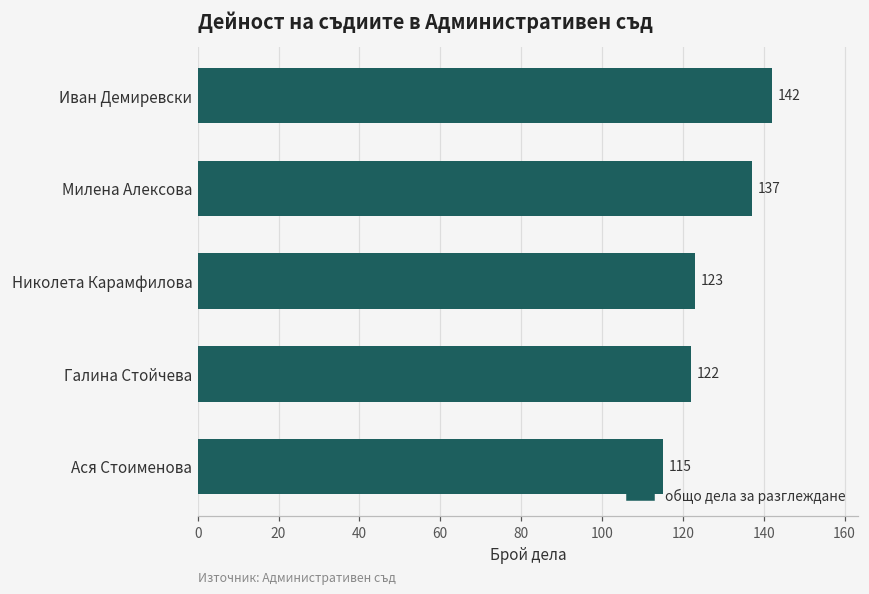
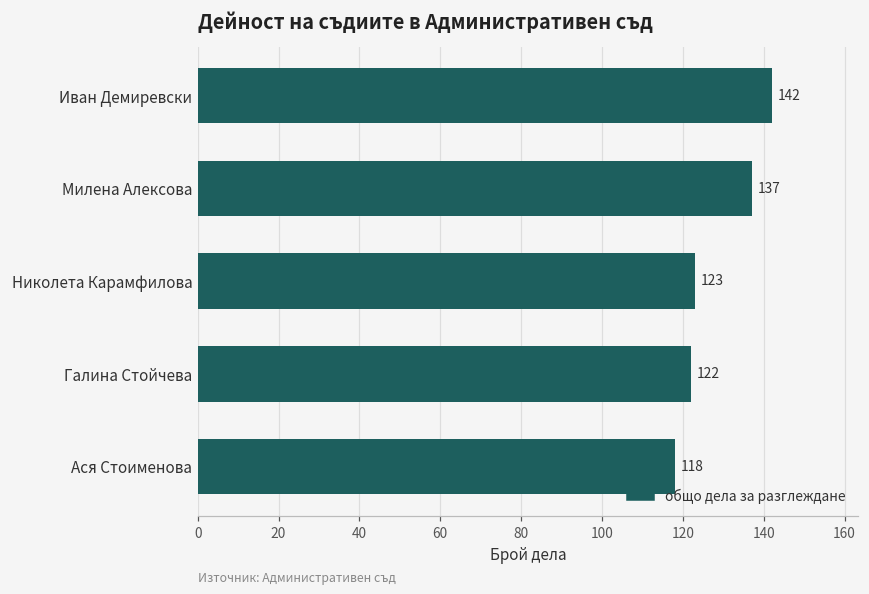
  {
    "Иван Демиревски": 142,
    "Милена Алексова": 137,
    "Николета Карамфилова": 123,
    "Галина Стойчева": 122,
-   "Ася Стоименова": 115
+   "Ася Стоименова": 118
  }
